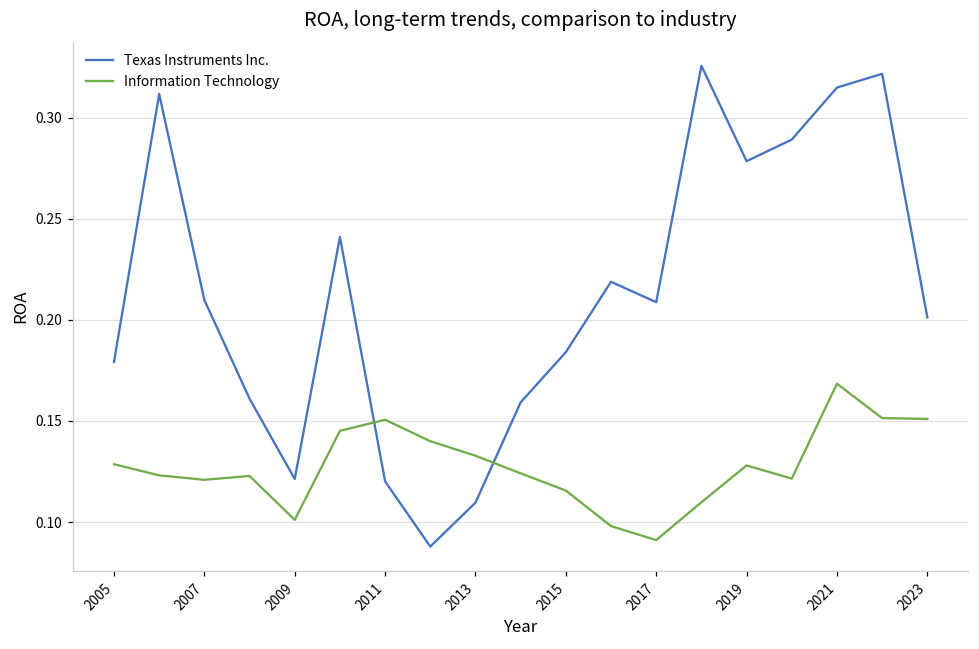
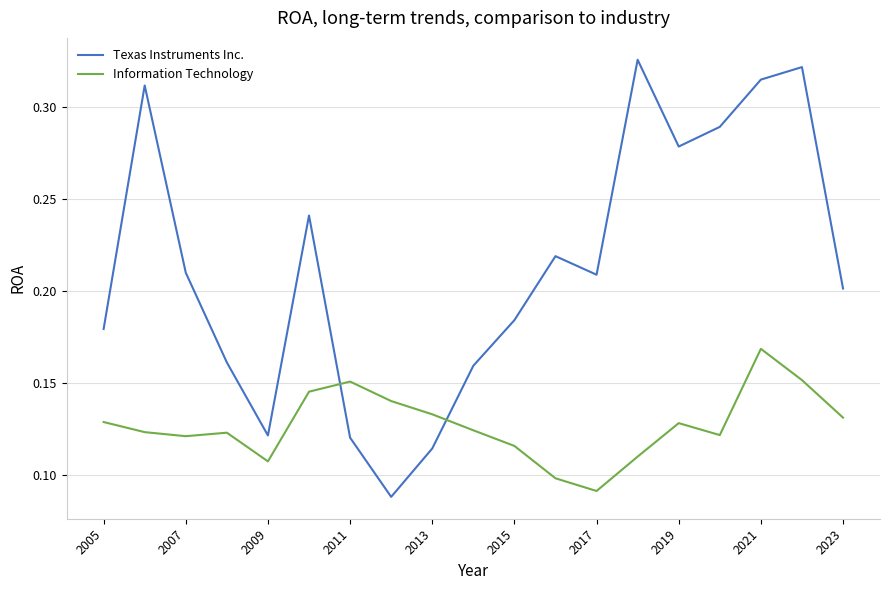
  {
    "Texas Instruments Inc.": {
      "2005": 0.179,
      "2007": 0.210,
      "2009": 0.121,
      "2011": 0.120,
-     "2013": 0.110,
+     "2013": 0.114,
      "2015": 0.184,
      "2017": 0.209,
      "2019": 0.278,
      "2021": 0.315,
      "2023": 0.201
    },
    "Information Technology": {
      "2005": 0.129,
      "2007": 0.121,
-     "2009": 0.101,
+     "2009": 0.107,
      "2011": 0.151,
      "2013": 0.133,
      "2015": 0.116,
      "2017": 0.091,
      "2019": 0.128,
      "2021": 0.168,
-     "2023": 0.151
+     "2023": 0.131
    }
  }
